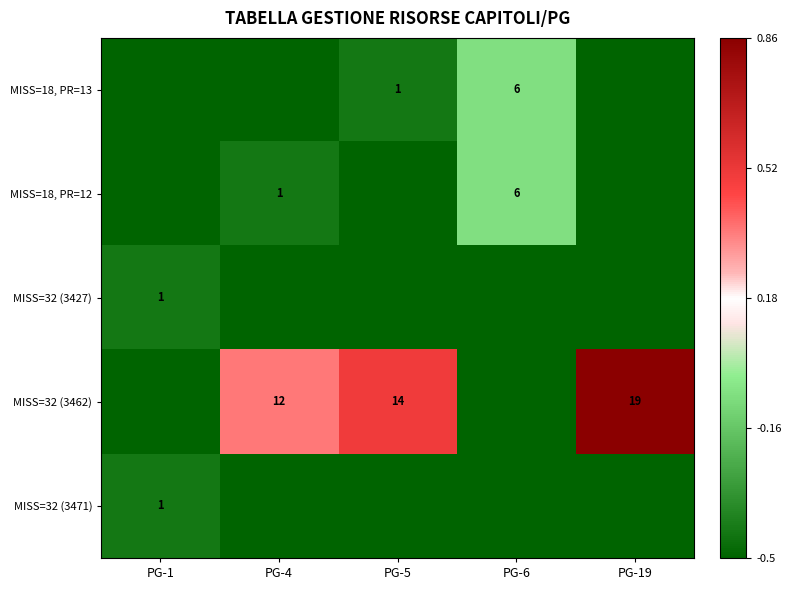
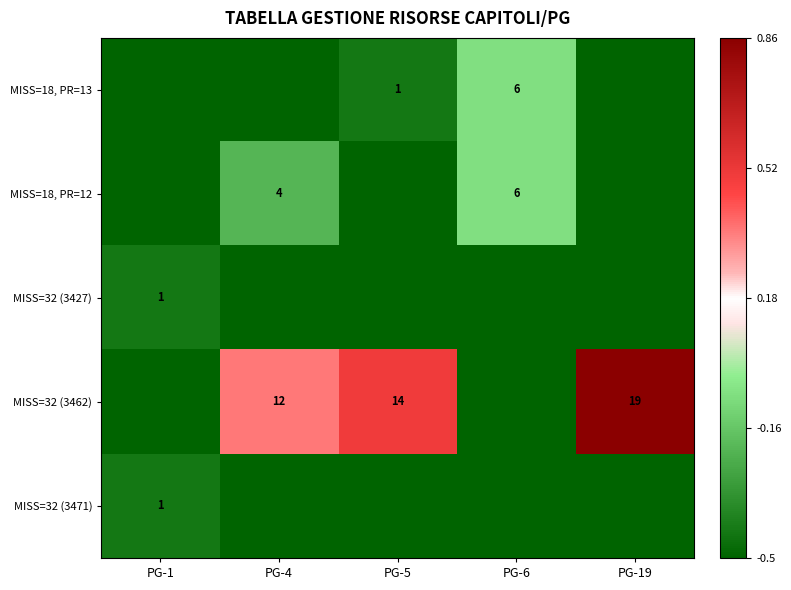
  {
    "MISS=18, PR=13": {
      "PG-5": 1,
      "PG-6": 6
    },
    "MISS=18, PR=12": {
-     "PG-4": 1,
+     "PG-4": 4,
      "PG-6": 6
    },
    "MISS=32 (3427)": {
      "PG-1": 1
    },
    "MISS=32 (3462)": {
      "PG-4": 12,
      "PG-5": 14,
      "PG-19": 19
    },
    "MISS=32 (3471)": {
      "PG-1": 1
    }
  }
